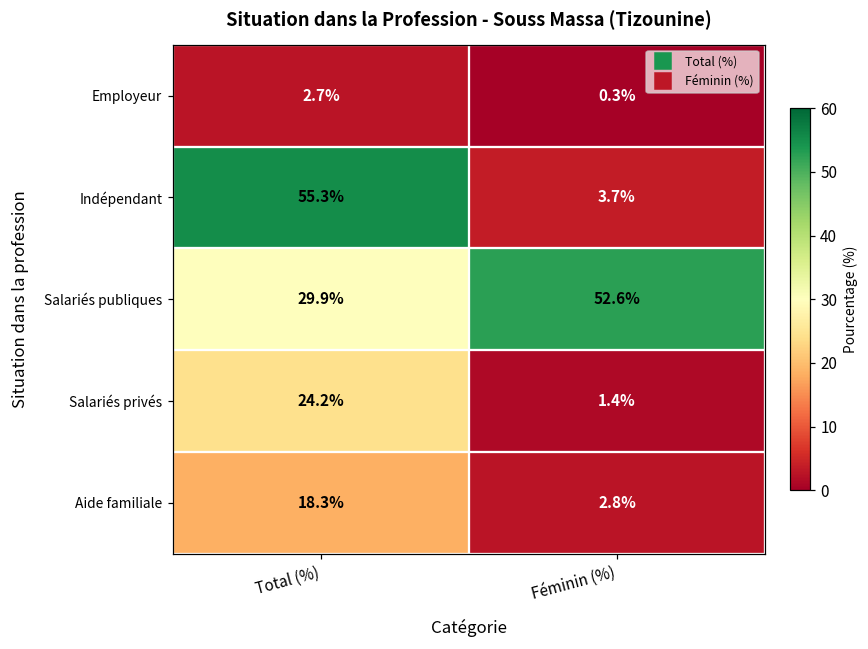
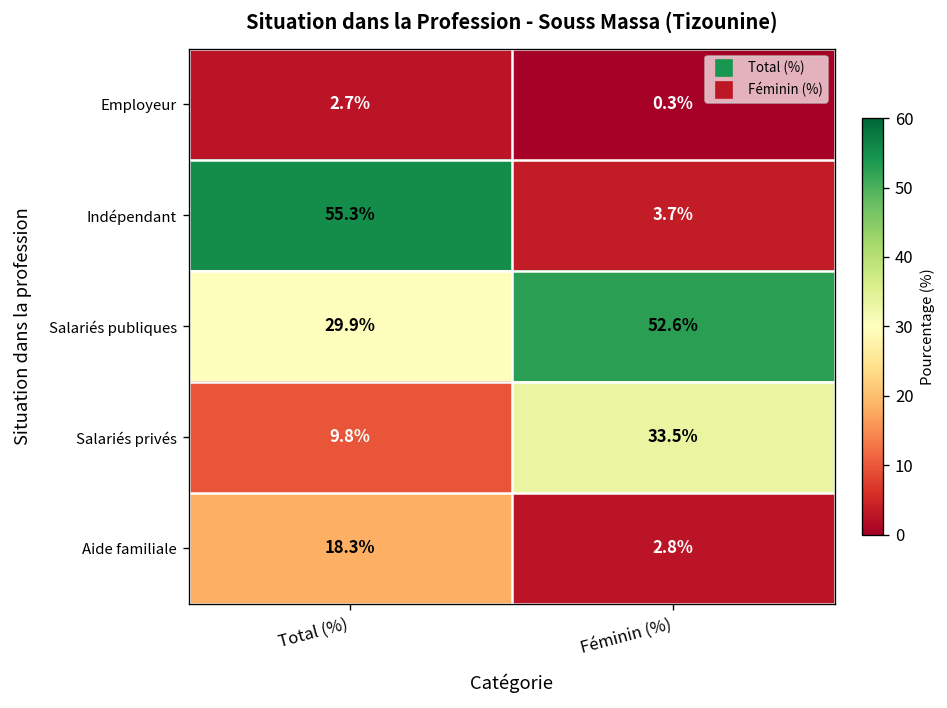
  {
    "Employeur": {
      "Total (%)": "2.7%",
      "Féminin (%)": "0.3%"
    },
    "Indépendant": {
      "Total (%)": "55.3%",
      "Féminin (%)": "3.7%"
    },
    "Salariés publiques": {
      "Total (%)": "29.9%",
      "Féminin (%)": "52.6%"
    },
    "Salariés privés": {
-     "Total (%)": "24.2%",
-     "Féminin (%)": "1.4%"
+     "Total (%)": "9.8%",
+     "Féminin (%)": "33.5%"
    },
    "Aide familiale": {
      "Total (%)": "18.3%",
      "Féminin (%)": "2.8%"
    }
  }
